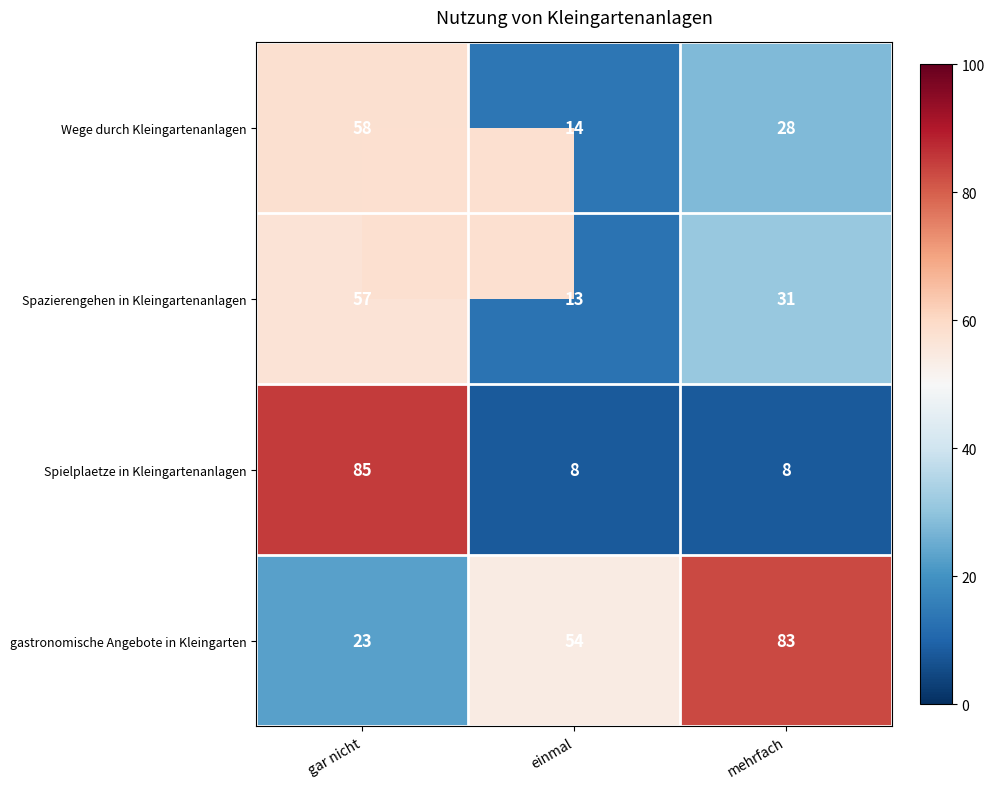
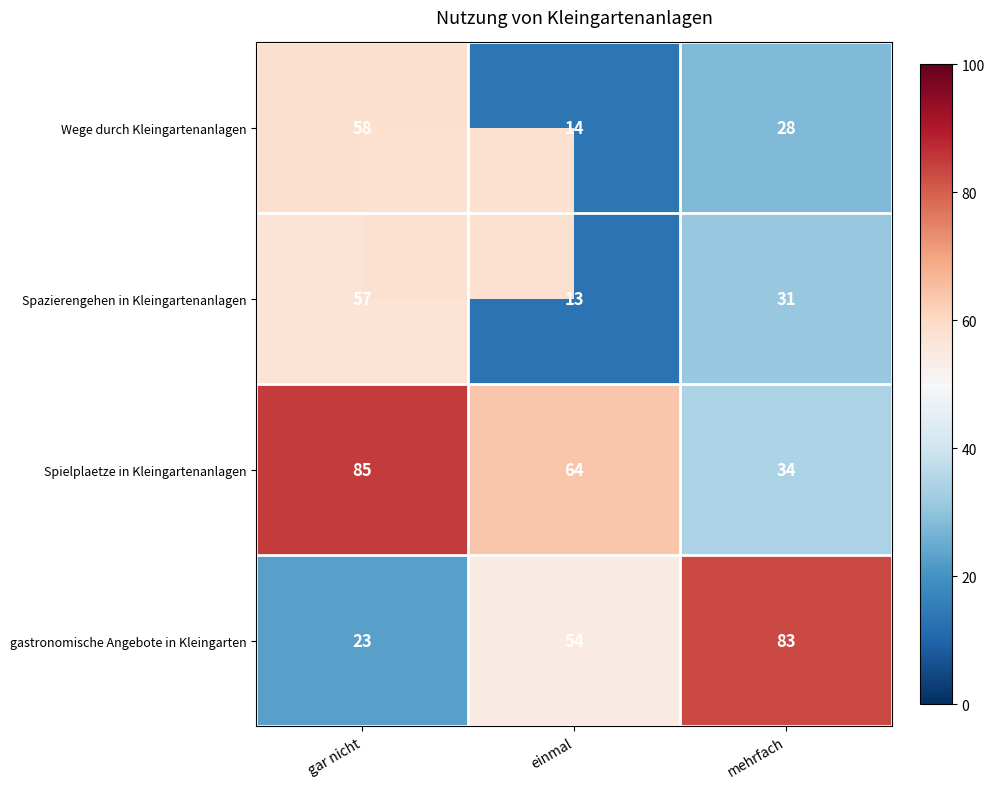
  {
    "Wege durch Kleingartenanlagen": {
      "mehrfach": 28
    },
    "Spazierengehen in Kleingartenanlagen": {
      "mehrfach": 31
    },
    "Spielplaetze in Kleingartenanlagen": {
      "gar nicht": 85,
-     "einmal": 8,
-     "mehrfach": 8
+     "einmal": 64,
+     "mehrfach": 34
    },
    "gastronomische Angebote in Kleingarten": {
      "gar nicht": 23,
      "mehrfach": 83
    }
  }
